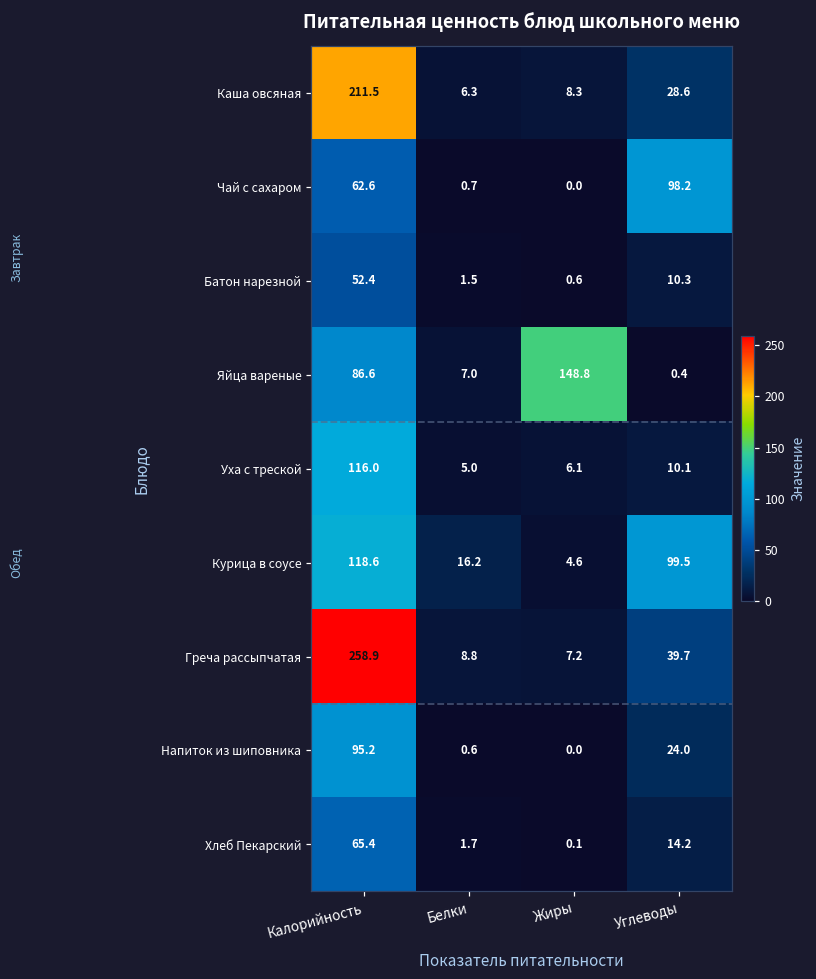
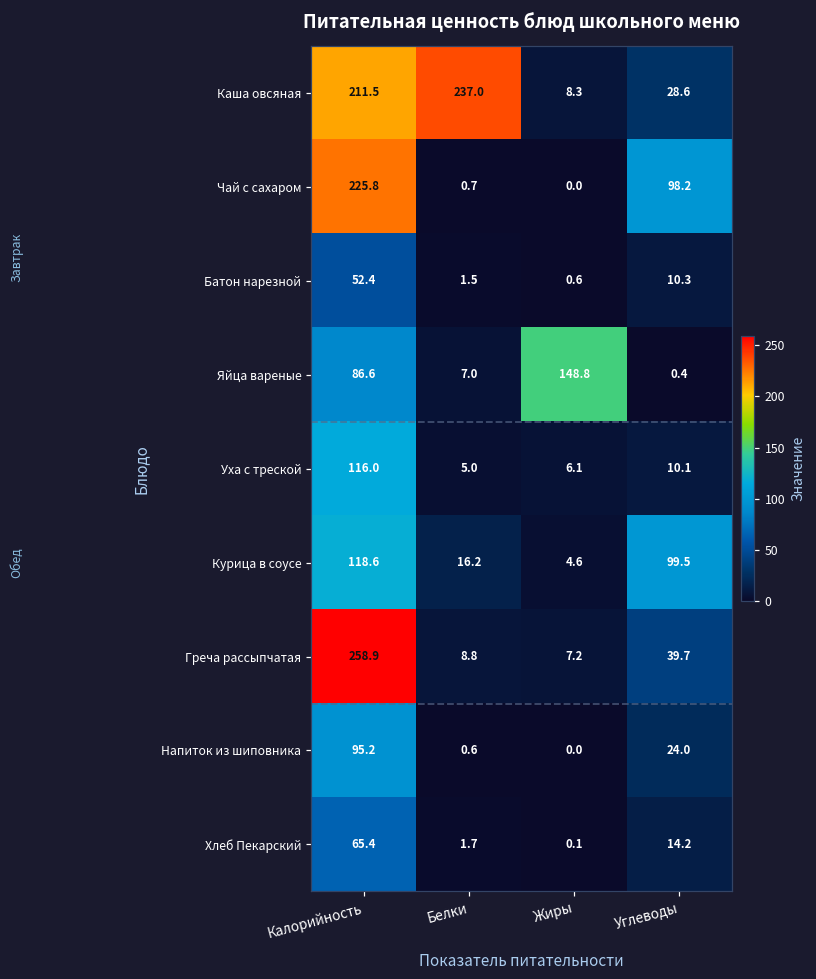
  {
    "Каша овсяная": {
      "Калорийность": 211.5,
-     "Белки": 6.3,
+     "Белки": 237.0,
      "Жиры": 8.3,
      "Углеводы": 28.6
    },
    "Чай с сахаром": {
-     "Калорийность": 62.6,
+     "Калорийность": 225.8,
      "Белки": 0.7,
      "Жиры": 0.0,
      "Углеводы": 98.2
    },
    "Батон нарезной": {
      "Калорийность": 52.4,
      "Белки": 1.5,
      "Жиры": 0.6,
      "Углеводы": 10.3
    },
    "Яйца вареные": {
      "Калорийность": 86.6,
      "Белки": 7.0,
      "Жиры": 148.8,
      "Углеводы": 0.4
    },
    "Уха с треской": {
      "Калорийность": 116.0,
      "Белки": 5.0,
      "Жиры": 6.1,
      "Углеводы": 10.1
    },
    "Курица в соусе": {
      "Калорийность": 118.6,
      "Белки": 16.2,
      "Жиры": 4.6,
      "Углеводы": 99.5
    },
    "Греча рассыпчатая": {
      "Калорийность": 258.9,
      "Белки": 8.8,
      "Жиры": 7.2,
      "Углеводы": 39.7
    },
    "Напиток из шиповника": {
      "Калорийность": 95.2,
      "Белки": 0.6,
      "Жиры": 0.0,
      "Углеводы": 24.0
    },
    "Хлеб Пекарский": {
      "Калорийность": 65.4,
      "Белки": 1.7,
      "Жиры": 0.1,
      "Углеводы": 14.2
    }
  }
